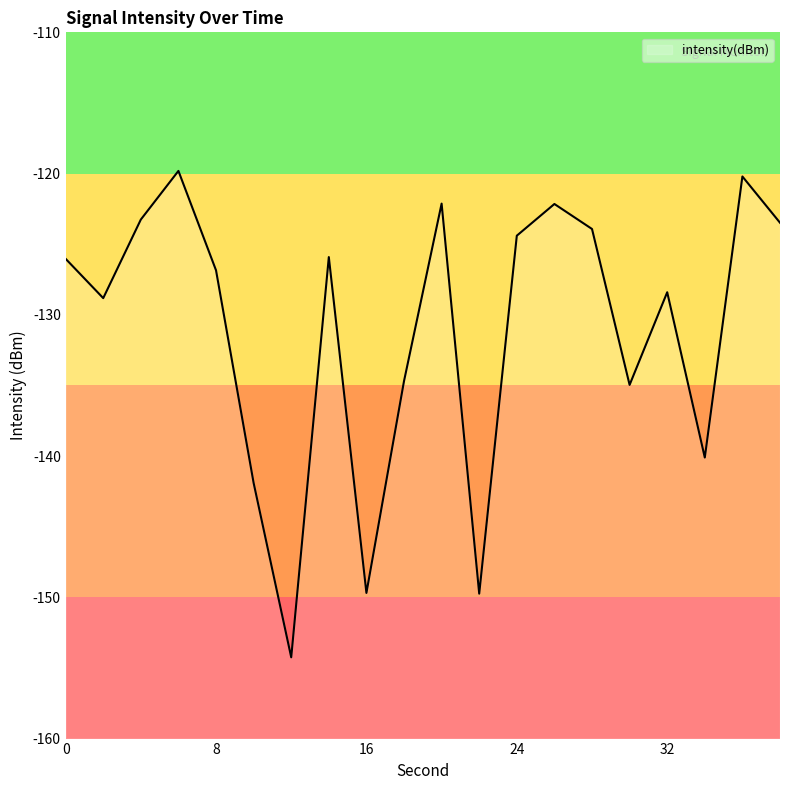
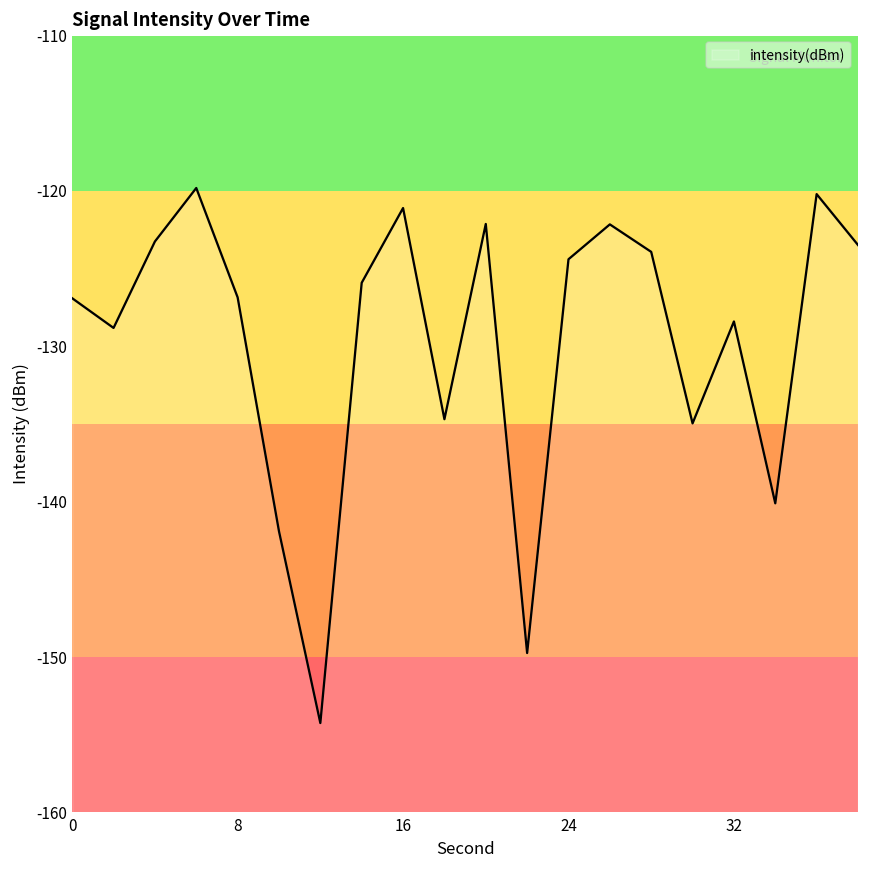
  {
-   "0": -126.0,
+   "0": -126.9,
    "8": -126.8,
-   "16": -149.7,
+   "16": -121.1,
    "24": -124.4,
    "32": -128.4
  }
